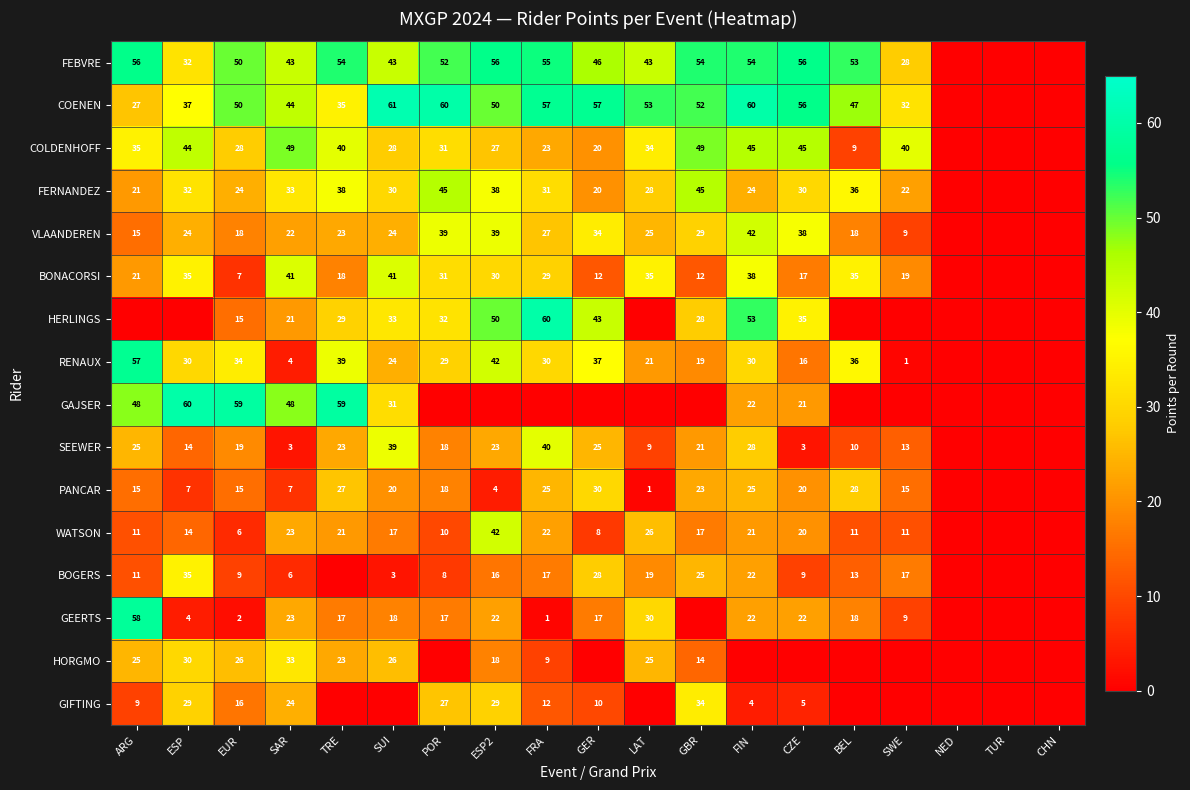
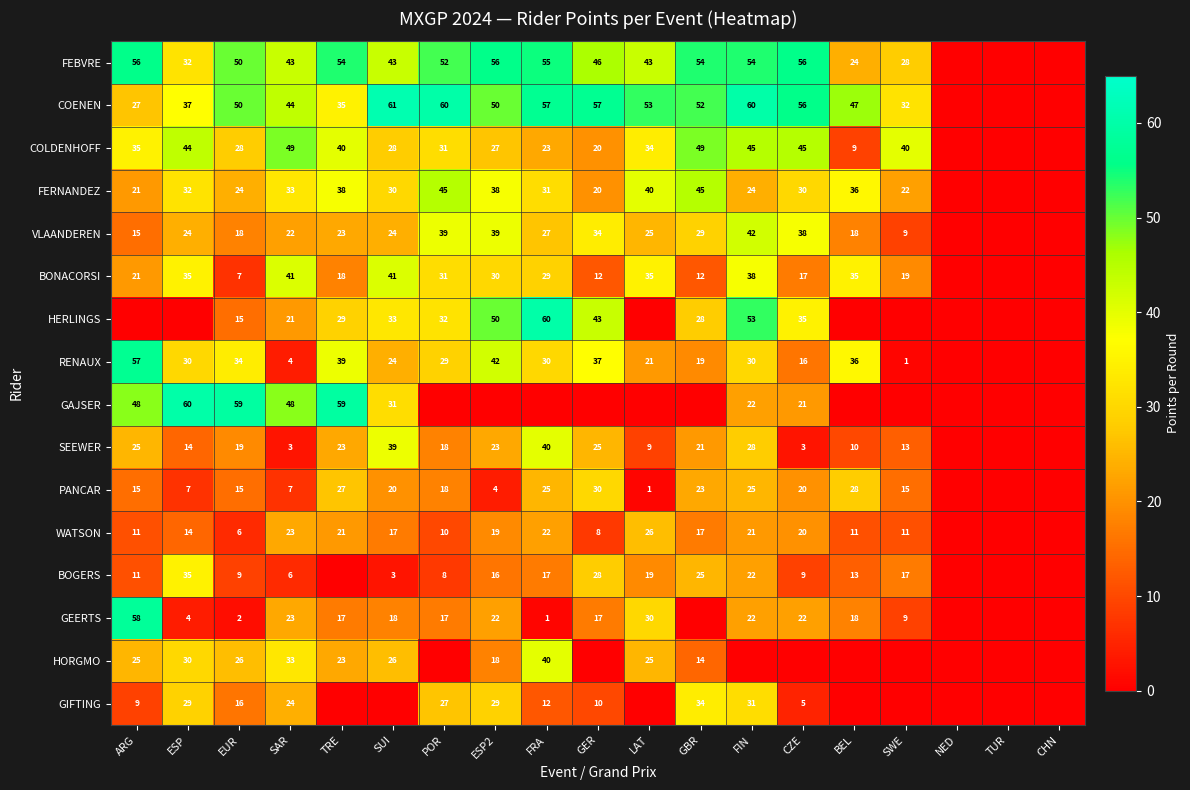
  {
    "FEBVRE": {
      "ARG": 56,
      "ESP": 32,
      "EUR": 50,
      "SAR": 43,
      "TRE": 54,
      "SUI": 43,
      "POR": 52,
      "ESP2": 56,
      "FRA": 55,
      "GER": 46,
      "LAT": 43,
      "GBR": 54,
      "FIN": 54,
      "CZE": 56,
-     "BEL": 53,
+     "BEL": 24,
      "SWE": 28
    },
    "FERNANDEZ": {
      "ARG": 21,
      "ESP": 32,
      "EUR": 24,
      "SAR": 33,
      "TRE": 38,
      "SUI": 30,
      "POR": 45,
      "ESP2": 38,
      "FRA": 31,
      "GER": 20,
-     "LAT": 28,
+     "LAT": 40,
      "GBR": 45,
      "FIN": 24,
      "CZE": 30,
      "BEL": 36,
      "SWE": 22
    },
    "WATSON": {
      "ARG": 11,
      "ESP": 14,
      "EUR": 6,
      "SAR": 23,
      "TRE": 21,
      "SUI": 17,
      "POR": 10,
-     "ESP2": 42,
+     "ESP2": 19,
      "FRA": 22,
      "GER": 8,
      "LAT": 26,
      "GBR": 17,
      "FIN": 21,
      "CZE": 20,
      "BEL": 11,
      "SWE": 11
    },
    "HORGMO": {
      "ARG": 25,
      "ESP": 30,
      "EUR": 26,
      "SAR": 33,
      "TRE": 23,
      "SUI": 26,
      "ESP2": 18,
-     "FRA": 9,
+     "FRA": 40,
      "LAT": 25,
      "GBR": 14
    },
    "GIFTING": {
      "ARG": 9,
      "ESP": 29,
      "EUR": 16,
      "SAR": 24,
      "POR": 27,
      "ESP2": 29,
      "FRA": 12,
      "GER": 10,
      "GBR": 34,
-     "FIN": 4,
+     "FIN": 31,
      "CZE": 5
    }
  }
